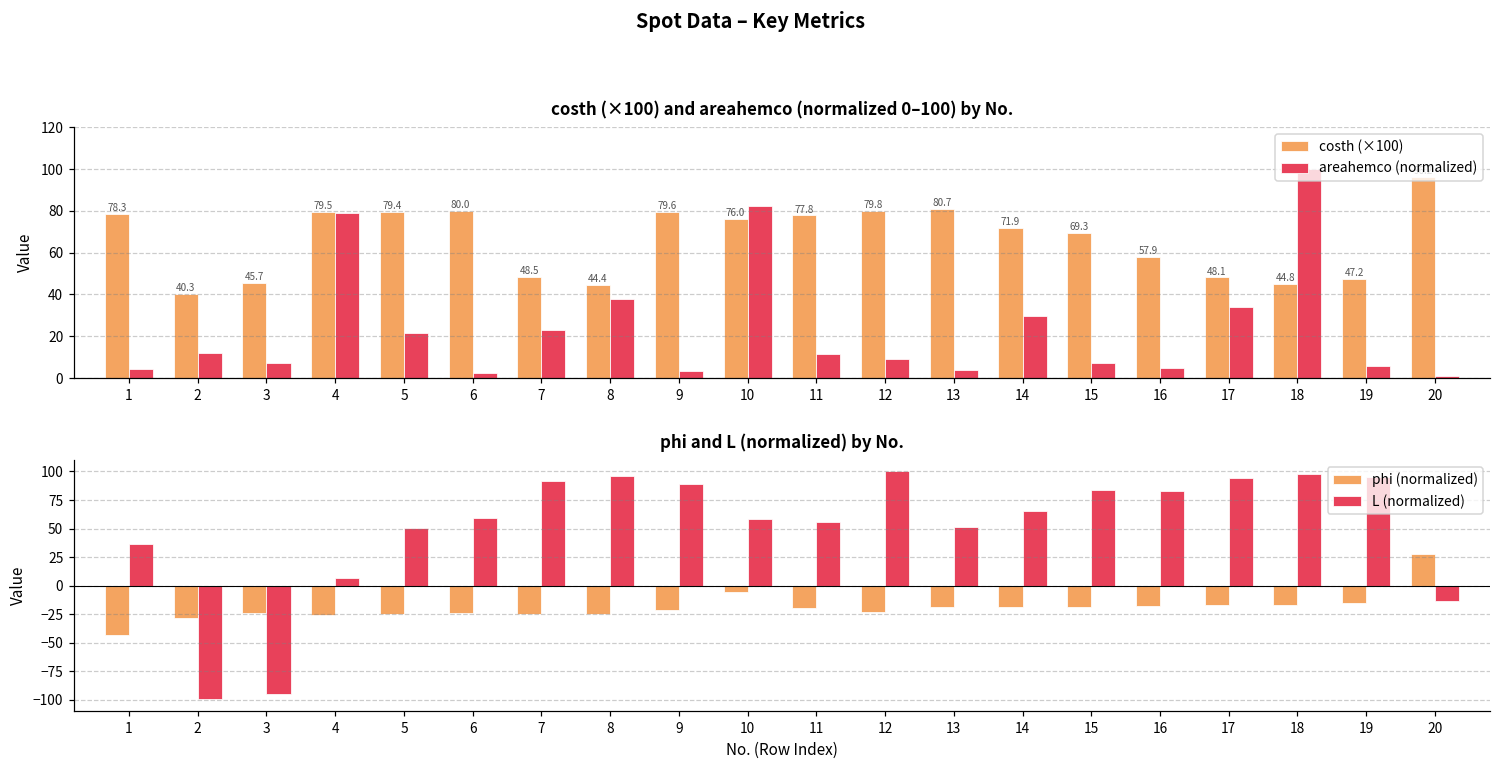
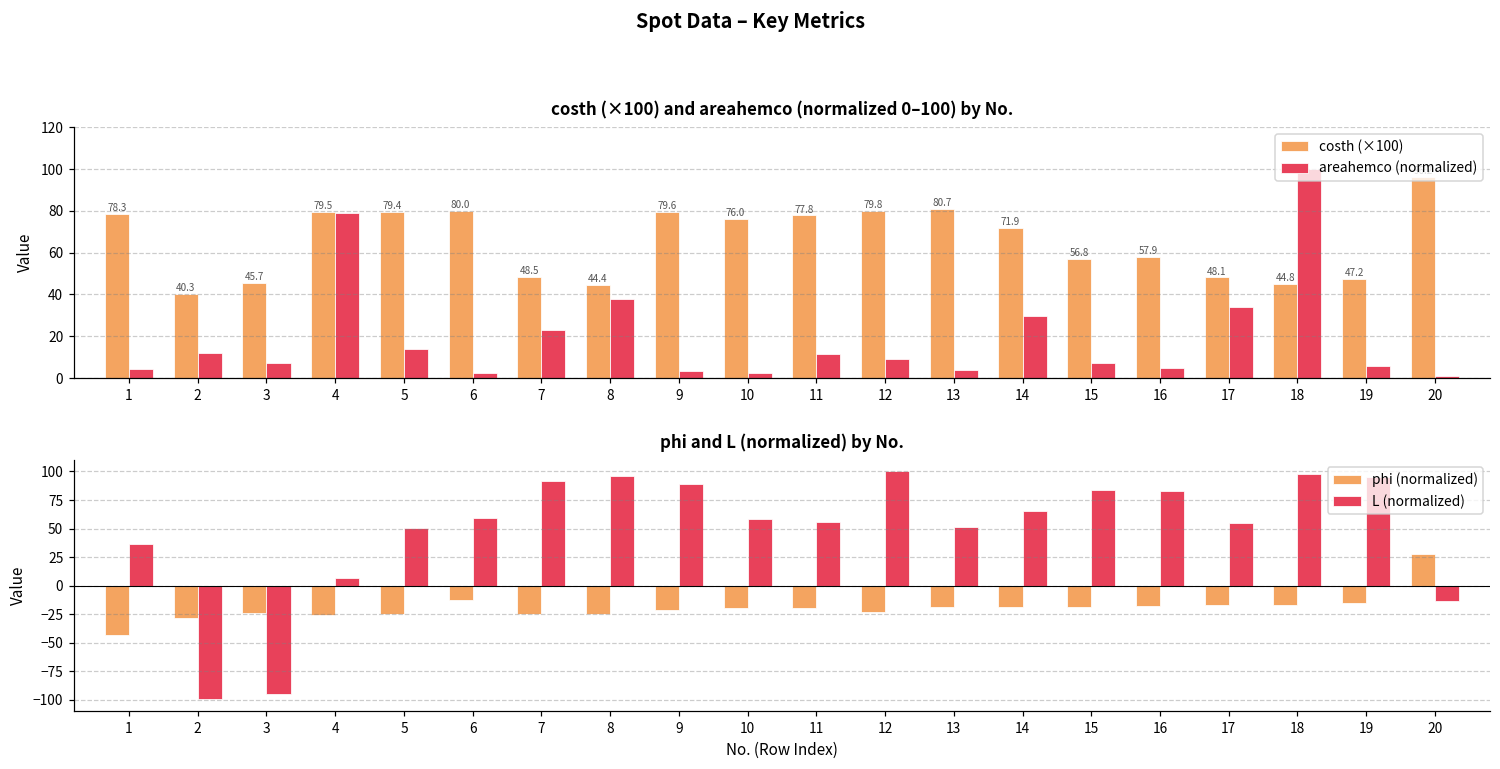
  {
    "costh (×100) and areahemco (normalized 0–100) by No.": {
      "costh (×100)": {
        "1": 78.3,
        "2": 40.3,
        "3": 45.7,
        "4": 79.5,
        "5": 79.4,
        "6": 80.0,
        "7": 48.5,
        "8": 44.4,
        "9": 79.6,
        "10": 76.0,
        "11": 77.8,
        "12": 79.8,
        "13": 80.7,
        "14": 71.9,
-       "15": 69.3,
+       "15": 56.8,
        "16": 57.9,
        "17": 48.1,
        "18": 44.8,
        "19": 47.2
      },
      "areahemco (normalized)": {
        "1": 4,
        "2": 12,
        "3": 7,
        "4": 79,
-       "5": 21,
+       "5": 14,
        "6": 2,
        "7": 23,
        "8": 38,
        "9": 3,
-       "10": 82,
+       "10": 2,
        "11": 11,
        "12": 9,
        "13": 4,
        "14": 30,
        "15": 7,
        "16": 5,
        "17": 34,
        "19": 5
      }
    },
    "phi and L (normalized) by No.": {
      "phi (normalized)": {
        "1": -43,
        "2": -29,
        "3": -24,
        "4": -26,
        "5": -24,
-       "6": -24,
+       "6": -13,
        "7": -25,
        "8": -25,
        "9": -21,
-       "10": -5,
+       "10": -20,
        "11": -19,
        "12": -23,
        "13": -19,
        "14": -19,
        "15": -19,
        "16": -18,
        "17": -17,
        "18": -17,
        "19": -16,
        "20": 27
      },
      "L (normalized)": {
        "1": 37,
        "2": -100,
        "3": -95,
        "4": 6,
        "5": 51,
        "6": 60,
        "7": 92,
        "8": 96,
        "9": 89,
        "10": 59,
        "11": 56,
        "12": 100,
        "13": 51,
        "14": 65,
        "15": 84,
        "16": 83,
-       "17": 94,
+       "17": 55,
        "18": 98,
        "20": -14
      }
    }
  }
